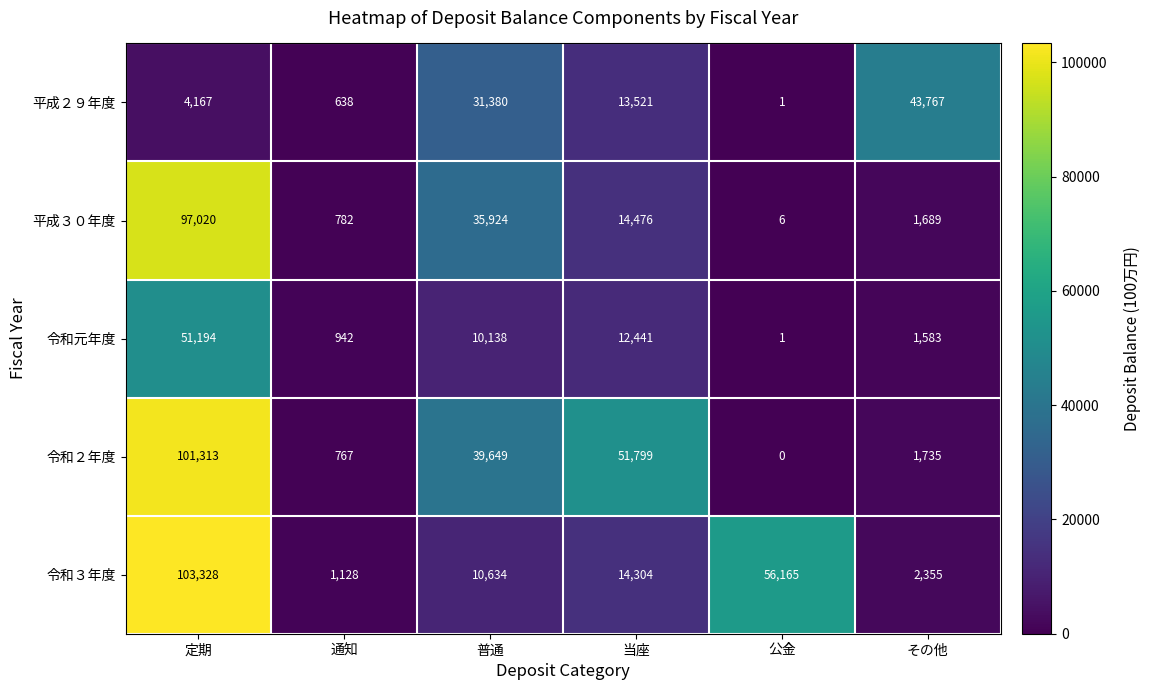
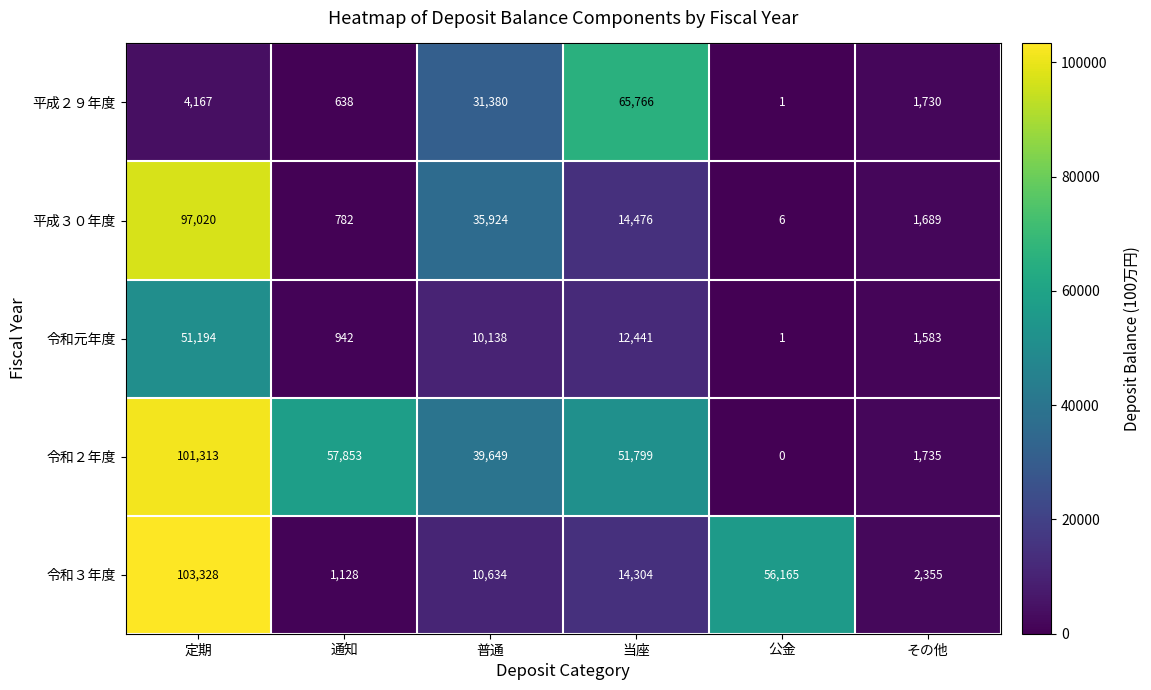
  {
    "平成２９年度": {
      "定期": "4,167",
      "通知": "638",
      "普通": "31,380",
-     "当座": "13,521",
+     "当座": "65,766",
      "公金": "1",
-     "その他": "43,767"
+     "その他": "1,730"
    },
    "平成３０年度": {
      "定期": "97,020",
      "通知": "782",
      "普通": "35,924",
      "当座": "14,476",
      "公金": "6",
      "その他": "1,689"
    },
    "令和元年度": {
      "定期": "51,194",
      "通知": "942",
      "普通": "10,138",
      "当座": "12,441",
      "公金": "1",
      "その他": "1,583"
    },
    "令和２年度": {
      "定期": "101,313",
-     "通知": "767",
+     "通知": "57,853",
      "普通": "39,649",
      "当座": "51,799",
      "公金": "0",
      "その他": "1,735"
    },
    "令和３年度": {
      "定期": "103,328",
      "通知": "1,128",
      "普通": "10,634",
      "当座": "14,304",
      "公金": "56,165",
      "その他": "2,355"
    }
  }
